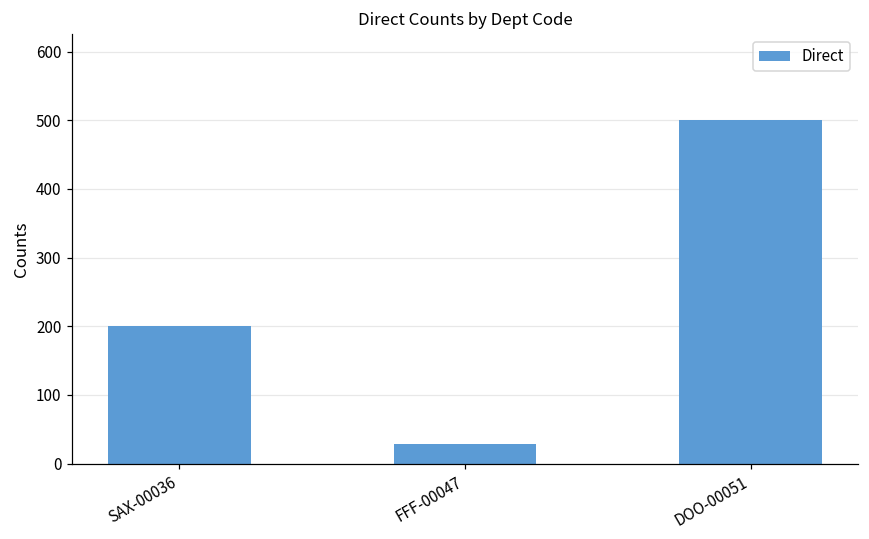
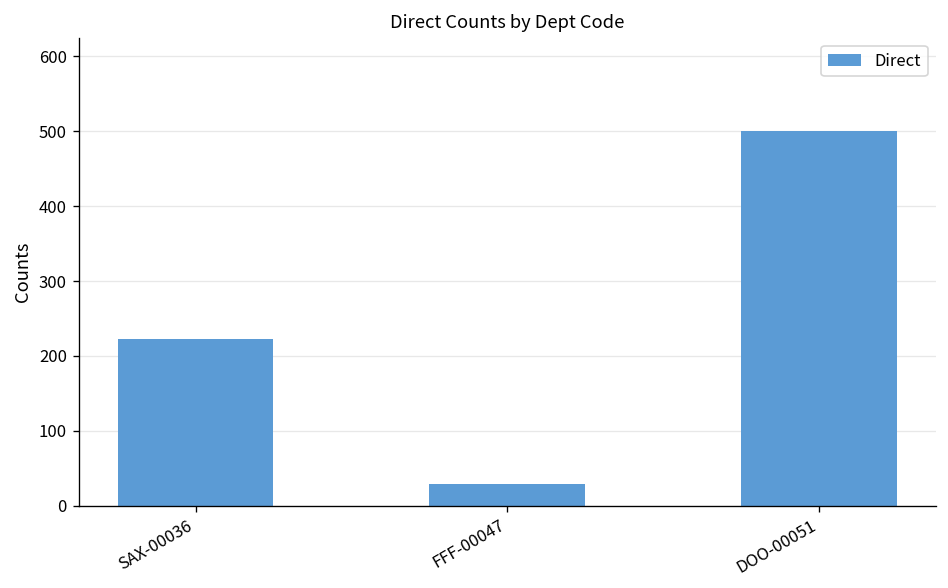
  {
-   "SAX-00036": 200,
+   "SAX-00036": 220,
    "FFF-00047": 30,
    "DOO-00051": 500
  }
